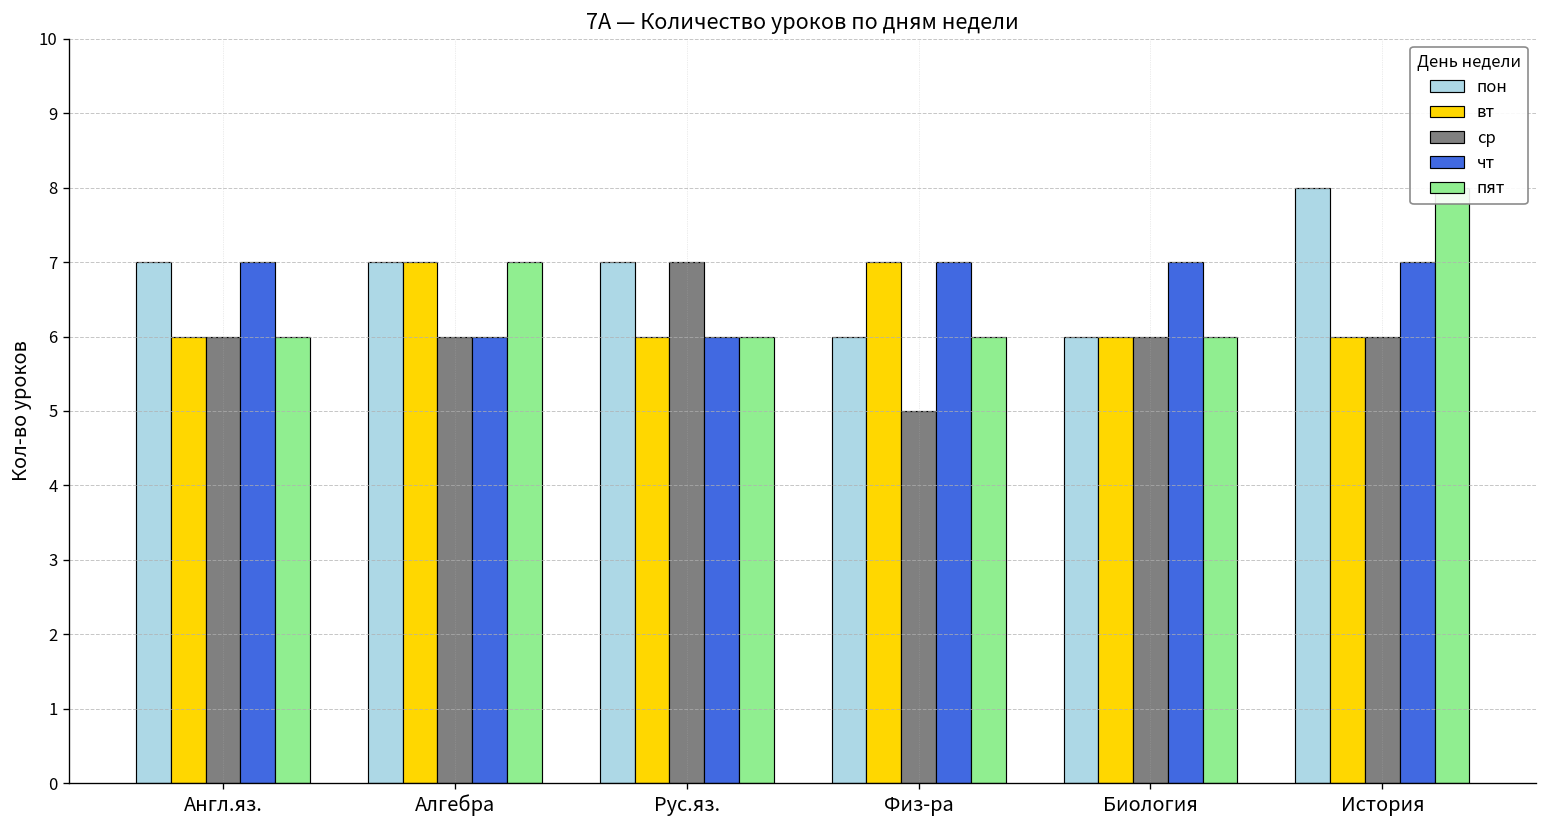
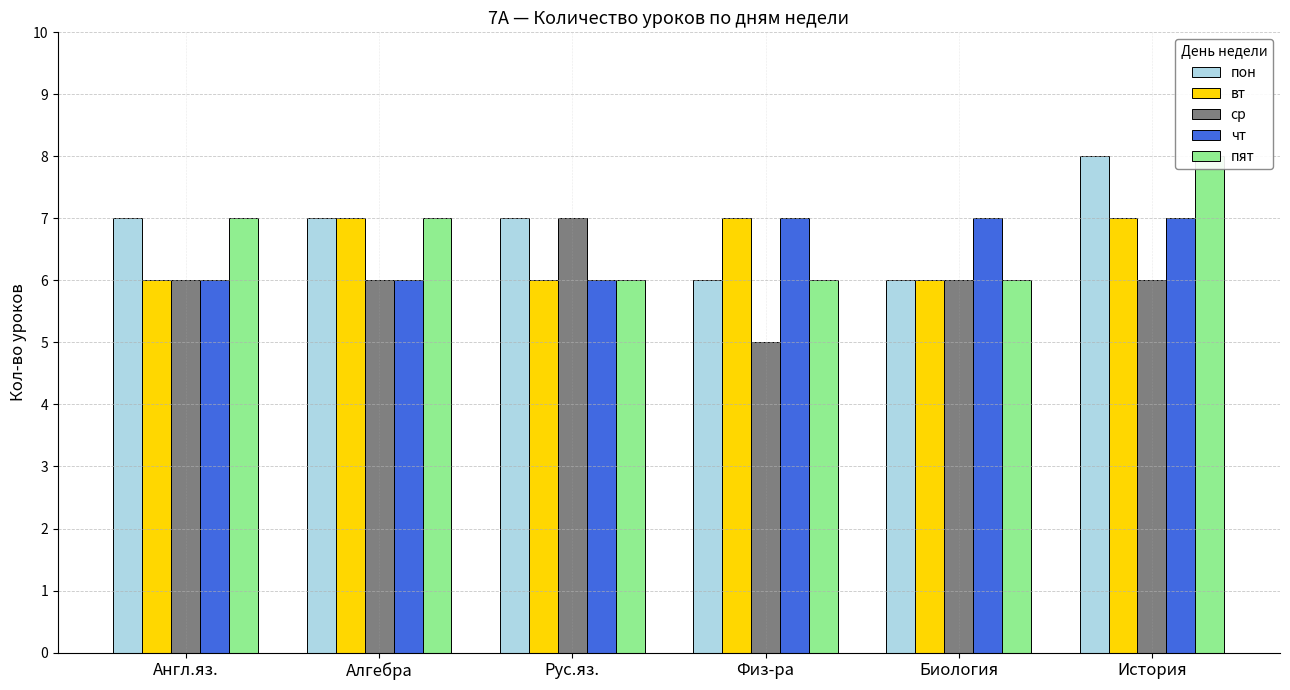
  {
    "пон": {
      "Англ.яз.": 7,
      "Алгебра": 7,
      "Рус.яз.": 7,
      "Физ-ра": 6,
      "Биология": 6,
      "История": 8
    },
    "вт": {
      "Англ.яз.": 6,
      "Алгебра": 7,
      "Рус.яз.": 6,
      "Физ-ра": 7,
      "Биология": 6,
-     "История": 6
+     "История": 7
    },
    "ср": {
      "Англ.яз.": 6,
      "Алгебра": 6,
      "Рус.яз.": 7,
      "Физ-ра": 5,
      "Биология": 6,
      "История": 6
    },
    "чт": {
-     "Англ.яз.": 7,
+     "Англ.яз.": 6,
      "Алгебра": 6,
      "Рус.яз.": 6,
      "Физ-ра": 7,
      "Биология": 7,
      "История": 7
    },
    "пят": {
-     "Англ.яз.": 6,
+     "Англ.яз.": 7,
      "Алгебра": 7,
      "Рус.яз.": 6,
      "Физ-ра": 6,
      "Биология": 6
    }
  }
